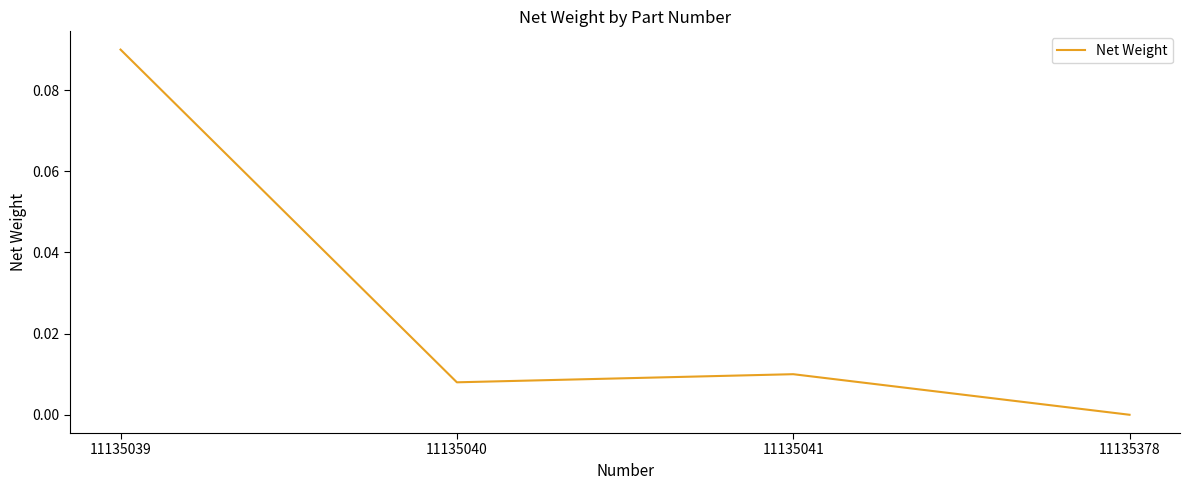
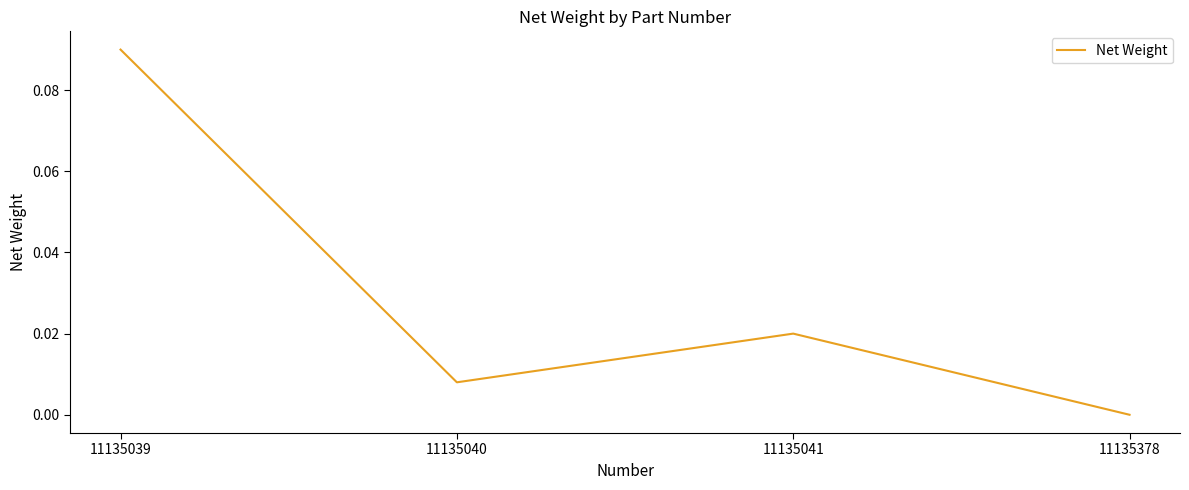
  {
    "11135039": 0.09,
    "11135040": 0.008,
-   "11135041": 0.01,
+   "11135041": 0.02,
    "11135378": 0.00
  }
